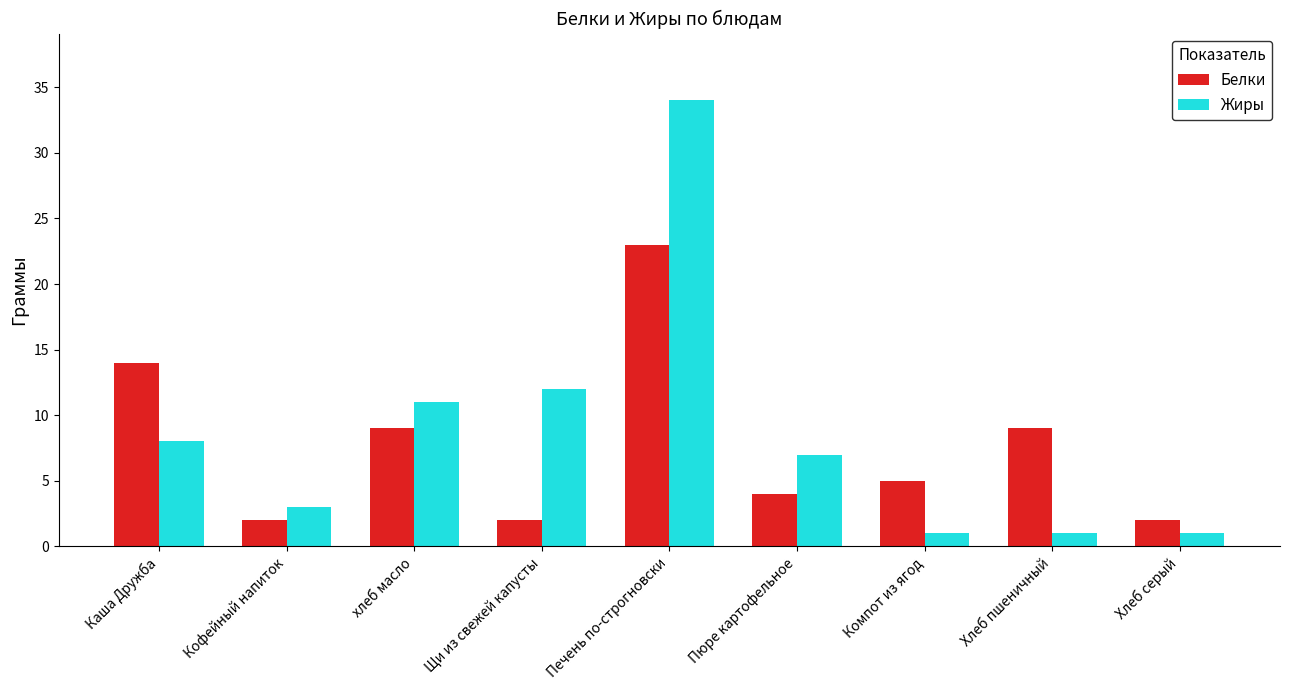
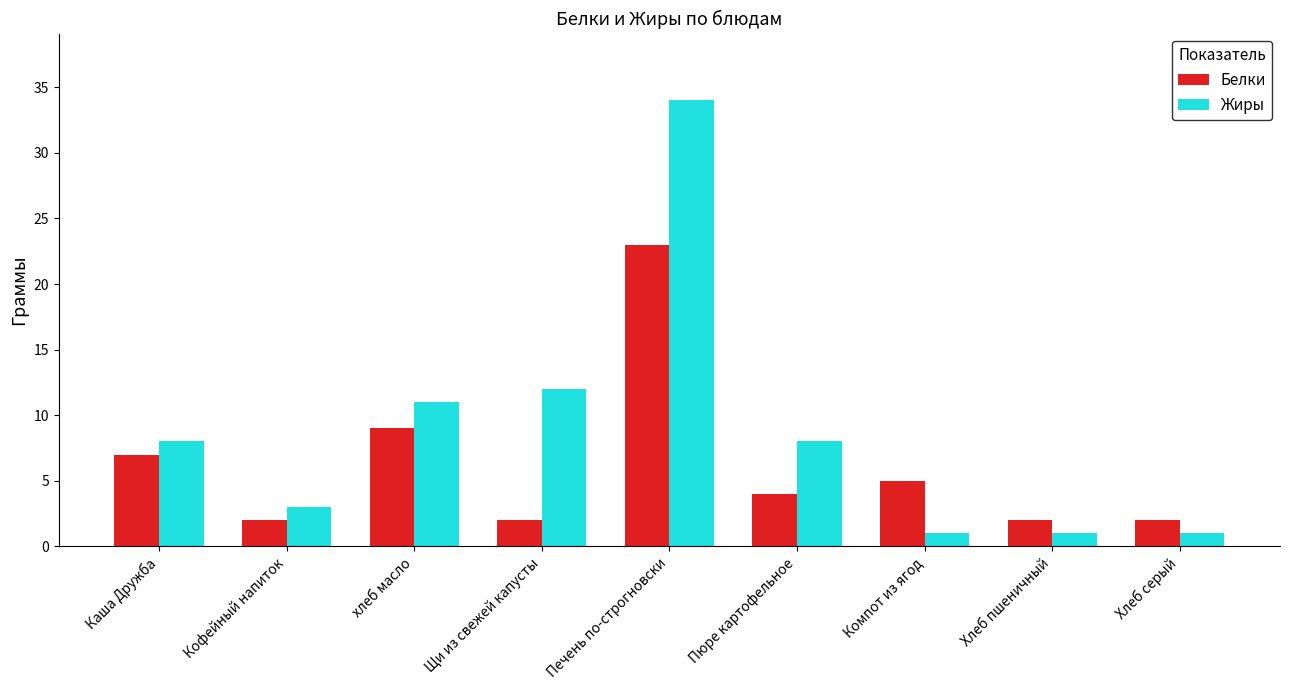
  {
    "Белки": {
-     "Каша Дружба": 14,
+     "Каша Дружба": 7,
      "Кофейный напиток": 2,
      "хлеб масло": 9,
      "Щи из свежей капусты": 2,
      "Печень по-строгновски": 23,
      "Пюре картофельное": 4,
      "Компот из ягод": 5,
-     "Хлеб пшеничный": 9,
+     "Хлеб пшеничный": 2,
      "Хлеб серый": 2
    },
    "Жиры": {
      "Каша Дружба": 8,
      "Кофейный напиток": 3,
      "хлеб масло": 11,
      "Щи из свежей капусты": 12,
      "Печень по-строгновски": 34,
-     "Пюре картофельное": 7,
+     "Пюре картофельное": 8,
      "Компот из ягод": 1,
      "Хлеб пшеничный": 1,
      "Хлеб серый": 1
    }
  }
